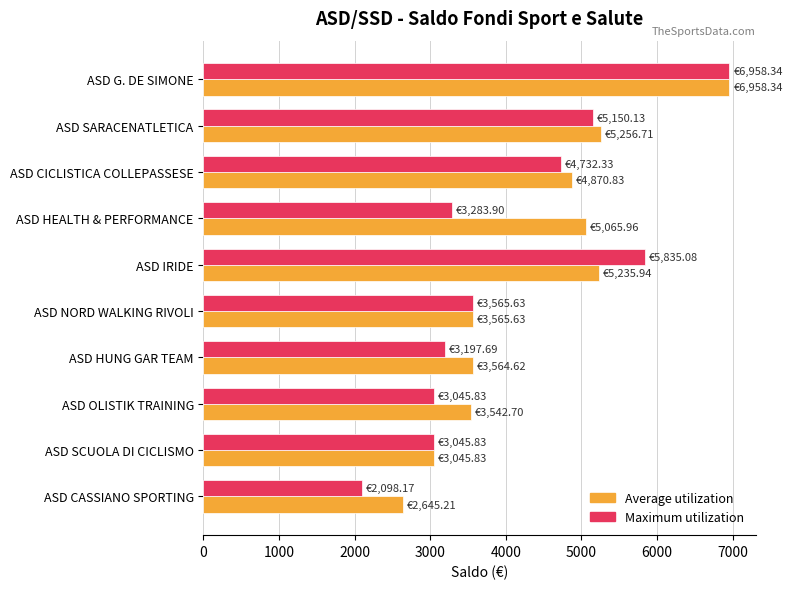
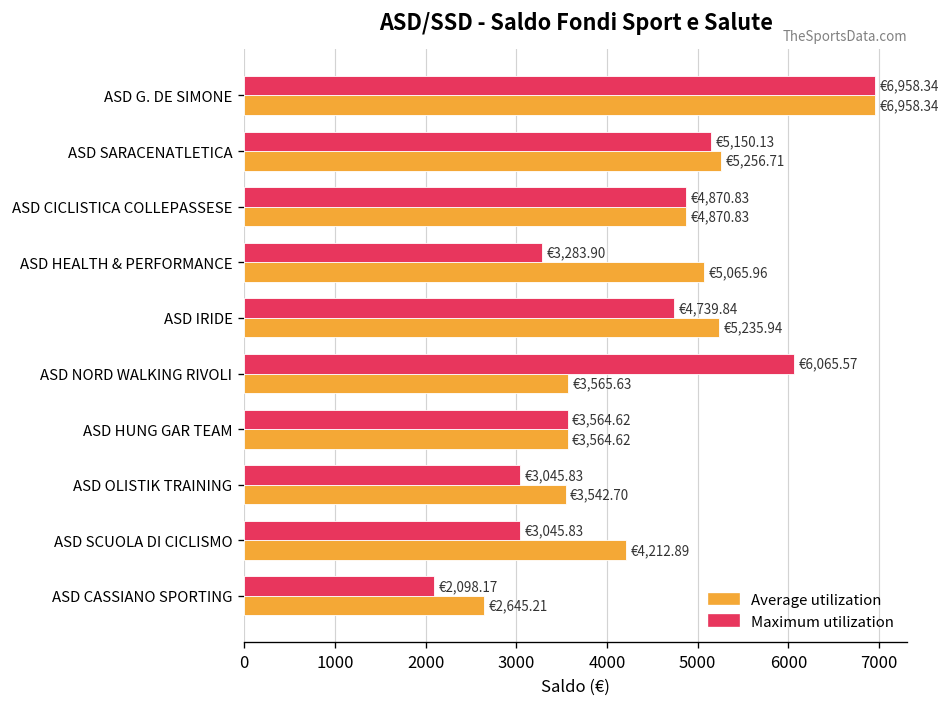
  {
    "Average utilization": {
      "ASD G. DE SIMONE": "€6,958.34",
      "ASD SARACENATLETICA": "€5,256.71",
      "ASD CICLISTICA COLLEPASSESE": "€4,870.83",
      "ASD HEALTH & PERFORMANCE": "€5,065.96",
      "ASD IRIDE": "€5,235.94",
      "ASD NORD WALKING RIVOLI": "€3,565.63",
      "ASD HUNG GAR TEAM": "€3,564.62",
      "ASD OLISTIK TRAINING": "€3,542.70",
-     "ASD SCUOLA DI CICLISMO": "€3,045.83",
+     "ASD SCUOLA DI CICLISMO": "€4,212.89",
      "ASD CASSIANO SPORTING": "€2,645.21"
    },
    "Maximum utilization": {
      "ASD G. DE SIMONE": "€6,958.34",
      "ASD SARACENATLETICA": "€5,150.13",
-     "ASD CICLISTICA COLLEPASSESE": "€4,732.33",
+     "ASD CICLISTICA COLLEPASSESE": "€4,870.83",
      "ASD HEALTH & PERFORMANCE": "€3,283.90",
-     "ASD IRIDE": "€5,835.08",
-     "ASD NORD WALKING RIVOLI": "€3,565.63",
-     "ASD HUNG GAR TEAM": "€3,197.69",
+     "ASD IRIDE": "€4,739.84",
+     "ASD NORD WALKING RIVOLI": "€6,065.57",
+     "ASD HUNG GAR TEAM": "€3,564.62",
      "ASD OLISTIK TRAINING": "€3,045.83",
      "ASD SCUOLA DI CICLISMO": "€3,045.83",
      "ASD CASSIANO SPORTING": "€2,098.17"
    }
  }
